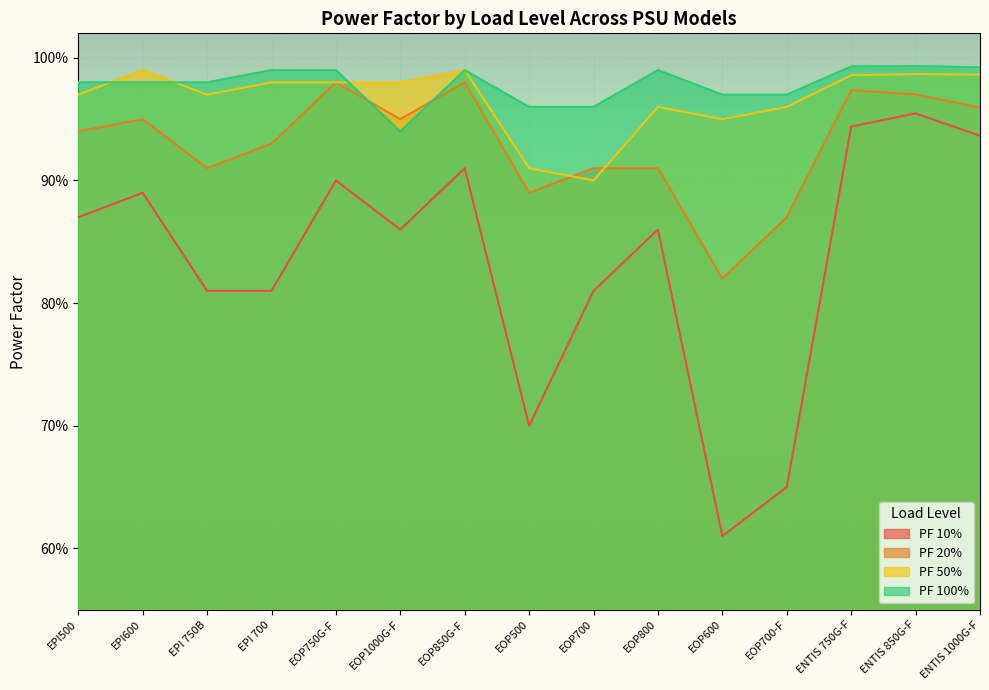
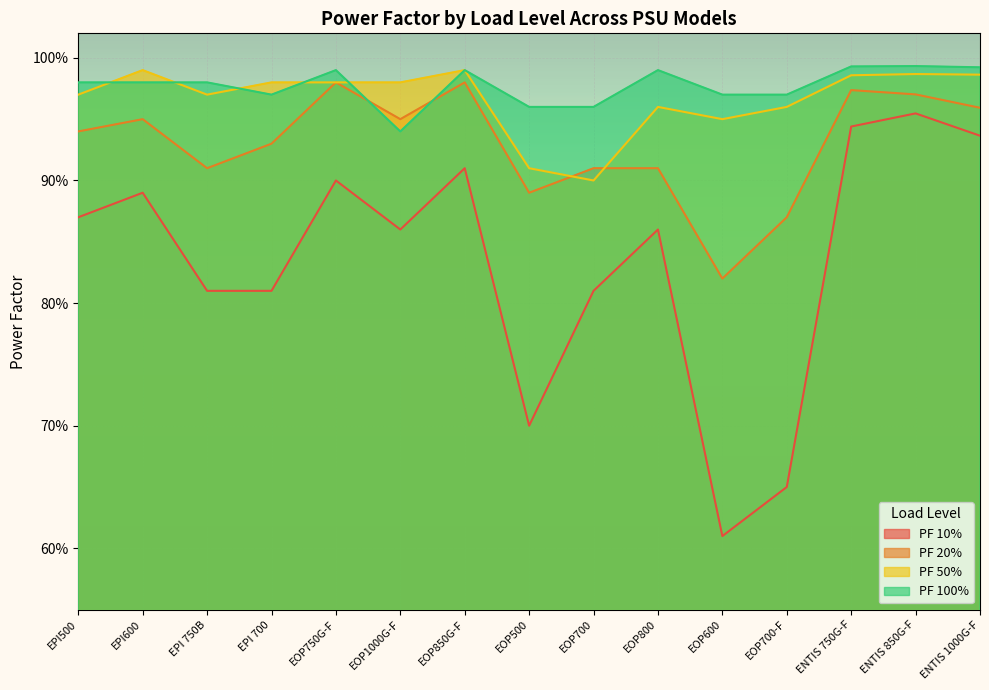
  {
    "PF 50%": {
      "EPI500": "97.0%",
      "EPI600": "99.0%",
      "EPI 750B": "97.0%",
      "EPI 700": "98.0%",
      "EOP1000G-F": "98.0%",
      "EOP500": "91.0%",
      "EOP700": "90.0%",
      "EOP800": "96.0%",
      "EOP600": "95.0%",
      "EOP700-F": "96.0%",
      "ENTIS 750G-F": "98.6%",
      "ENTIS 850G-F": "98.7%",
      "ENTIS 1000G-F": "98.6%"
    },
    "PF 100%": {
      "EPI500": "98.0%",
      "EPI600": "98.0%",
      "EPI 750B": "98.0%",
-     "EPI 700": "99.0%",
+     "EPI 700": "97.0%",
      "EOP750G-F": "99.0%",
      "EOP1000G-F": "94.0%",
      "EOP500": "96.0%",
      "EOP700": "96.0%",
      "EOP800": "99.0%",
      "EOP600": "97.0%",
      "EOP700-F": "97.0%",
      "ENTIS 750G-F": "99.3%",
      "ENTIS 850G-F": "99.3%",
      "ENTIS 1000G-F": "99.2%"
    }
  }
